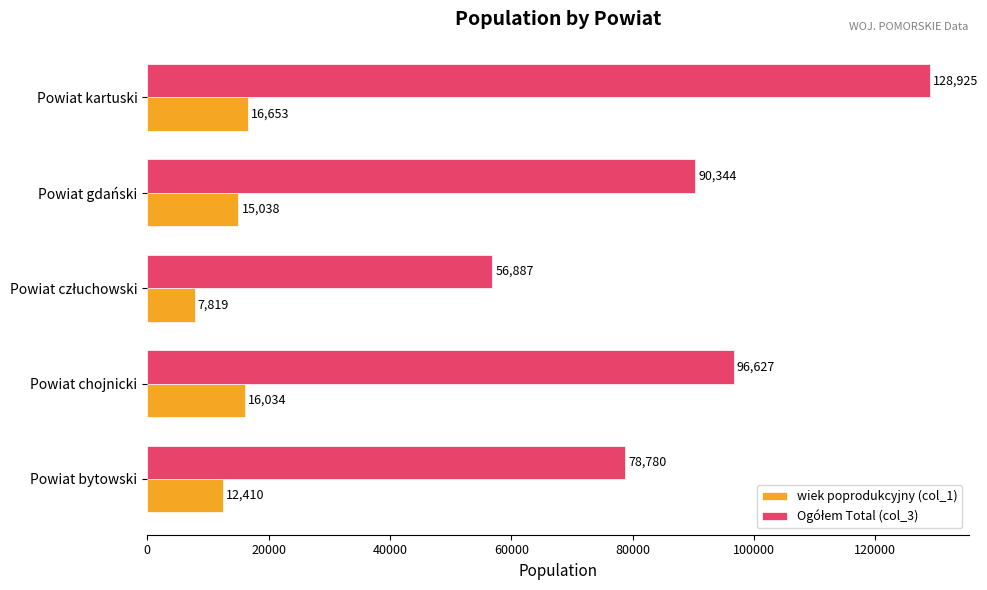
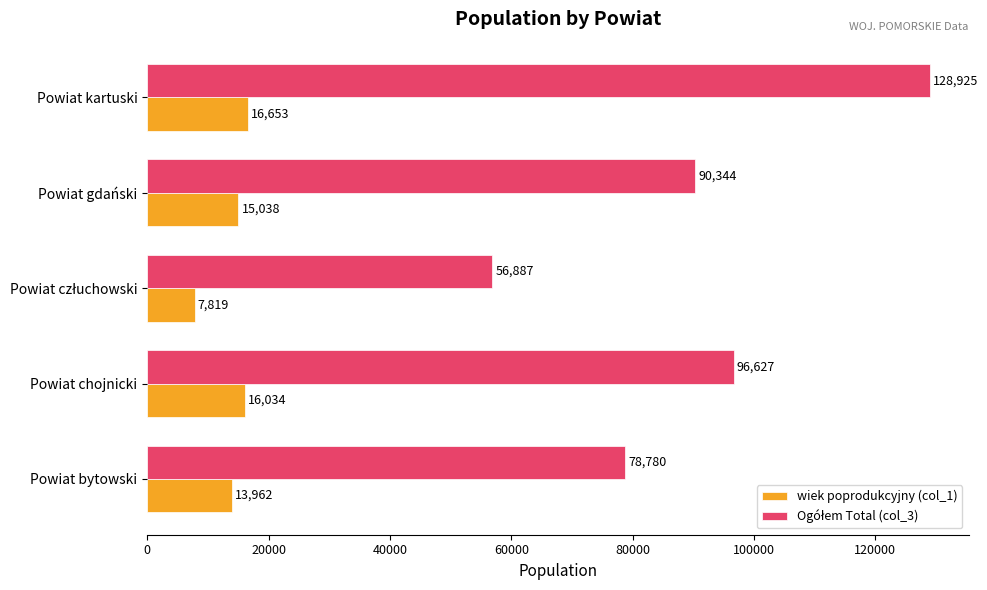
  {
    "wiek poprodukcyjny (col_1)": {
      "Powiat kartuski": "16,653",
      "Powiat gdański": "15,038",
      "Powiat człuchowski": "7,819",
      "Powiat chojnicki": "16,034",
-     "Powiat bytowski": "12,410"
+     "Powiat bytowski": "13,962"
    },
    "Ogółem Total (col_3)": {
      "Powiat kartuski": "128,925",
      "Powiat gdański": "90,344",
      "Powiat człuchowski": "56,887",
      "Powiat chojnicki": "96,627",
      "Powiat bytowski": "78,780"
    }
  }
